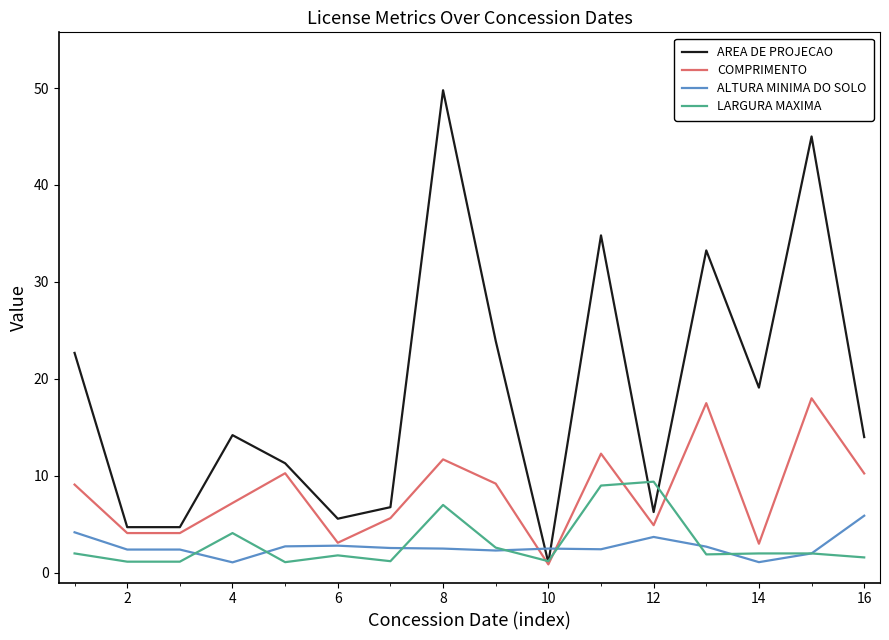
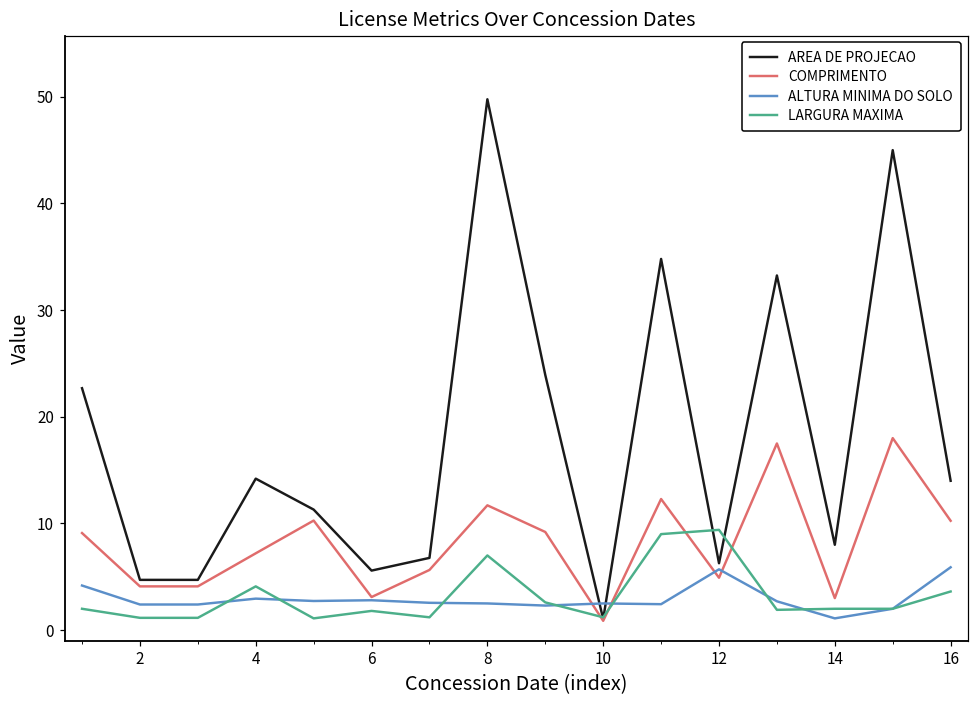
  {
    "AREA DE PROJECAO": {
      "2": 5,
      "4": 14,
      "6": 6,
      "8": 50,
      "12": 6,
-     "14": 19,
+     "14": 8,
      "16": 14
    },
    "COMPRIMENTO": {
      "2": 4,
      "4": 7,
      "6": 3,
      "8": 12,
      "12": 5,
      "14": 3,
      "16": 10
    },
    "ALTURA MINIMA DO SOLO": {
      "2": 2,
-     "4": 1,
+     "4": 3,
      "6": 3,
      "8": 3,
      "10": 3,
-     "12": 4,
+     "12": 6,
      "14": 1,
      "16": 6
    },
    "LARGURA MAXIMA": {
      "2": 1,
      "4": 4,
      "6": 2,
      "8": 7,
      "12": 9,
      "14": 2,
-     "16": 2
+     "16": 4
    }
  }
